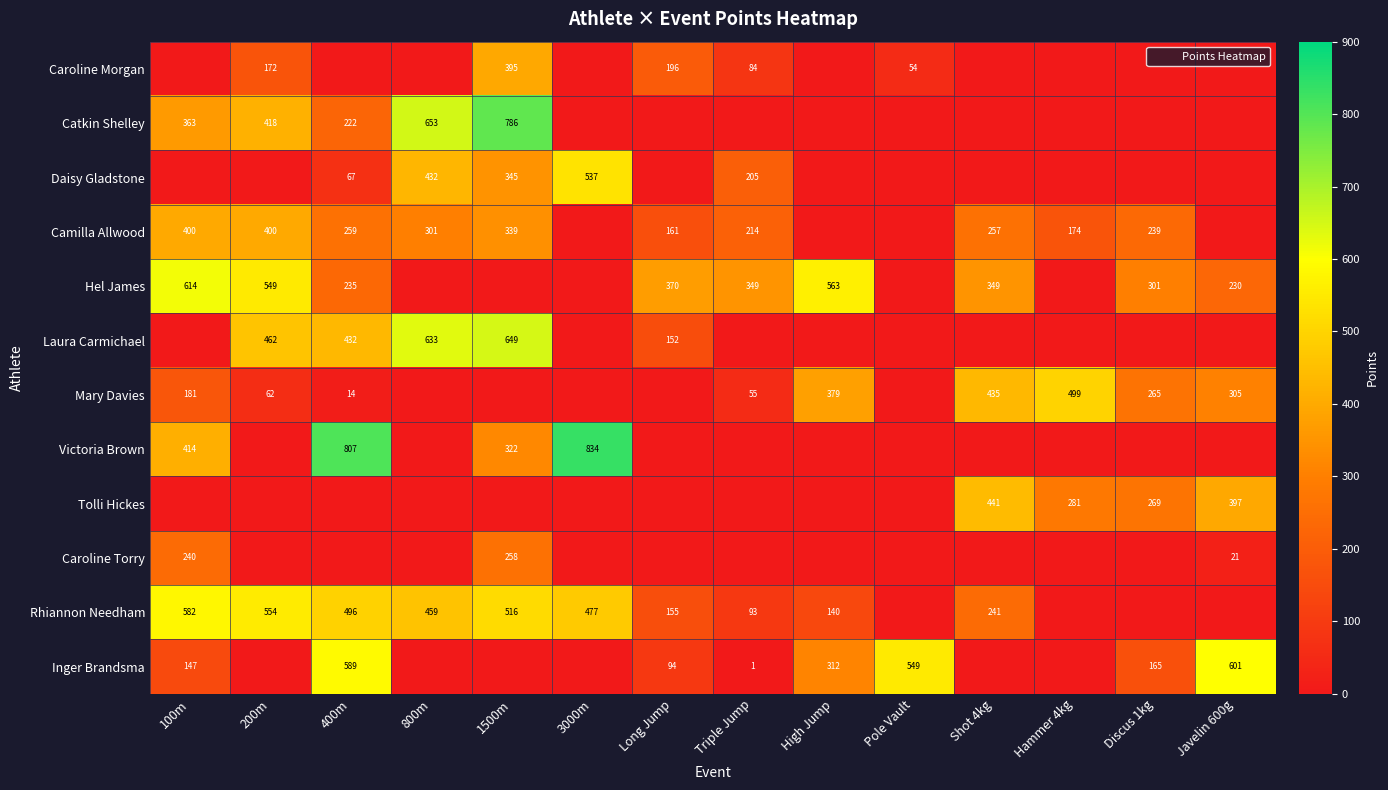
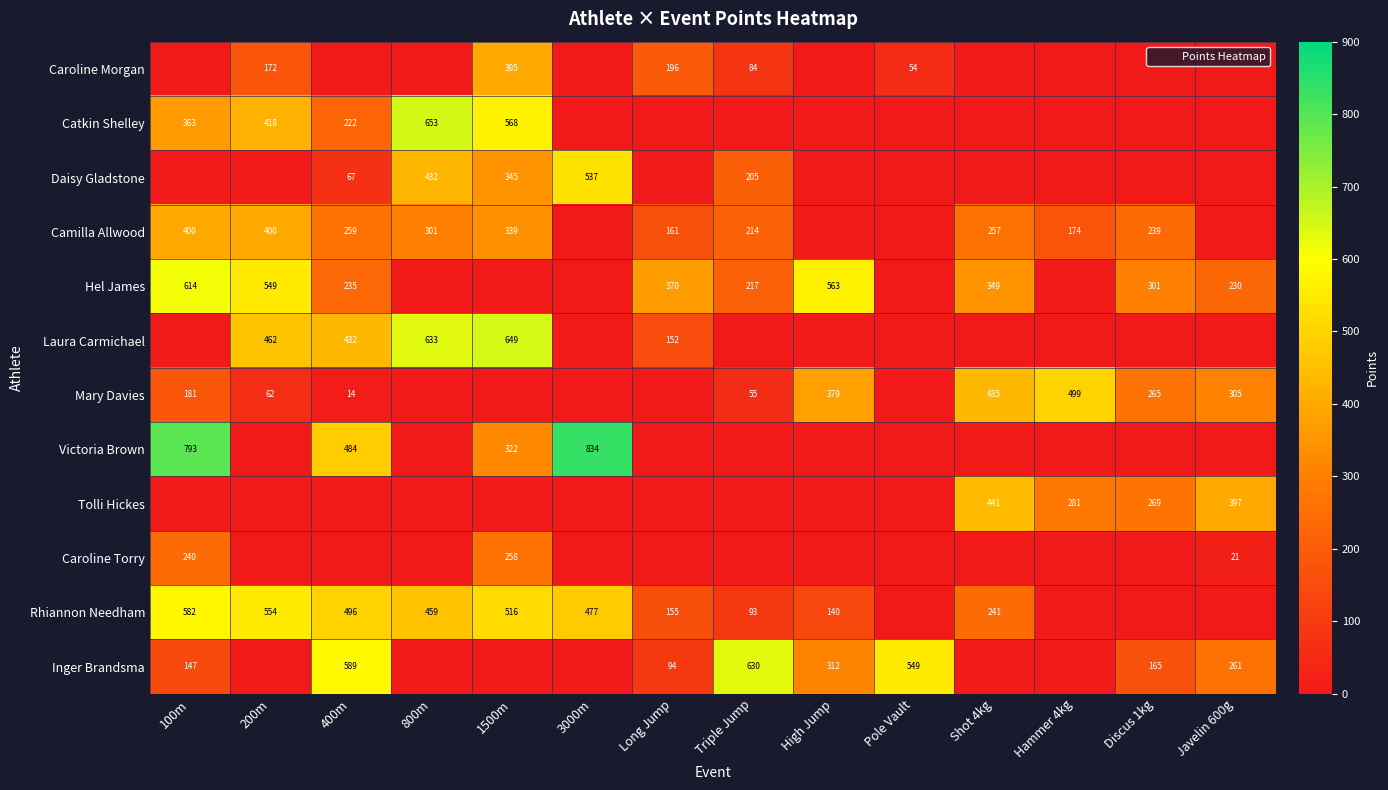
  {
    "Caroline Morgan": {
      "200m": 172,
      "1500m": 395,
      "Long Jump": 196,
      "Triple Jump": 84,
      "Pole Vault": 54
    },
    "Catkin Shelley": {
      "100m": 363,
      "200m": 418,
      "400m": 222,
      "800m": 653,
-     "1500m": 786
+     "1500m": 568
    },
    "Daisy Gladstone": {
      "400m": 67,
      "800m": 432,
      "1500m": 345,
      "3000m": 537,
      "Triple Jump": 205
    },
    "Camilla Allwood": {
      "100m": 400,
      "200m": 400,
      "400m": 259,
      "800m": 301,
      "1500m": 339,
      "Long Jump": 161,
      "Triple Jump": 214,
      "Shot 4kg": 257,
      "Hammer 4kg": 174,
      "Discus 1kg": 239
    },
    "Hel James": {
      "100m": 614,
      "200m": 549,
      "400m": 235,
      "Long Jump": 370,
-     "Triple Jump": 349,
+     "Triple Jump": 217,
      "High Jump": 563,
      "Shot 4kg": 349,
      "Discus 1kg": 301,
      "Javelin 600g": 230
    },
    "Laura Carmichael": {
      "200m": 462,
      "400m": 432,
      "800m": 633,
      "1500m": 649,
      "Long Jump": 152
    },
    "Mary Davies": {
      "100m": 181,
      "200m": 62,
      "400m": 14,
      "Triple Jump": 55,
      "High Jump": 379,
      "Shot 4kg": 435,
      "Hammer 4kg": 499,
      "Discus 1kg": 265,
      "Javelin 600g": 305
    },
    "Victoria Brown": {
-     "100m": 414,
-     "400m": 807,
+     "100m": 793,
+     "400m": 484,
      "1500m": 322,
      "3000m": 834
    },
    "Tolli Hickes": {
      "Shot 4kg": 441,
      "Hammer 4kg": 281,
      "Discus 1kg": 269,
      "Javelin 600g": 397
    },
    "Caroline Torry": {
      "100m": 240,
      "1500m": 258,
      "Javelin 600g": 21
    },
    "Rhiannon Needham": {
      "100m": 582,
      "200m": 554,
      "400m": 496,
      "800m": 459,
      "1500m": 516,
      "3000m": 477,
      "Long Jump": 155,
      "Triple Jump": 93,
      "High Jump": 140,
      "Shot 4kg": 241
    },
    "Inger Brandsma": {
      "100m": 147,
      "400m": 589,
      "Long Jump": 94,
-     "Triple Jump": 1,
+     "Triple Jump": 630,
      "High Jump": 312,
      "Pole Vault": 549,
      "Discus 1kg": 165,
-     "Javelin 600g": 601
+     "Javelin 600g": 261
    }
  }
